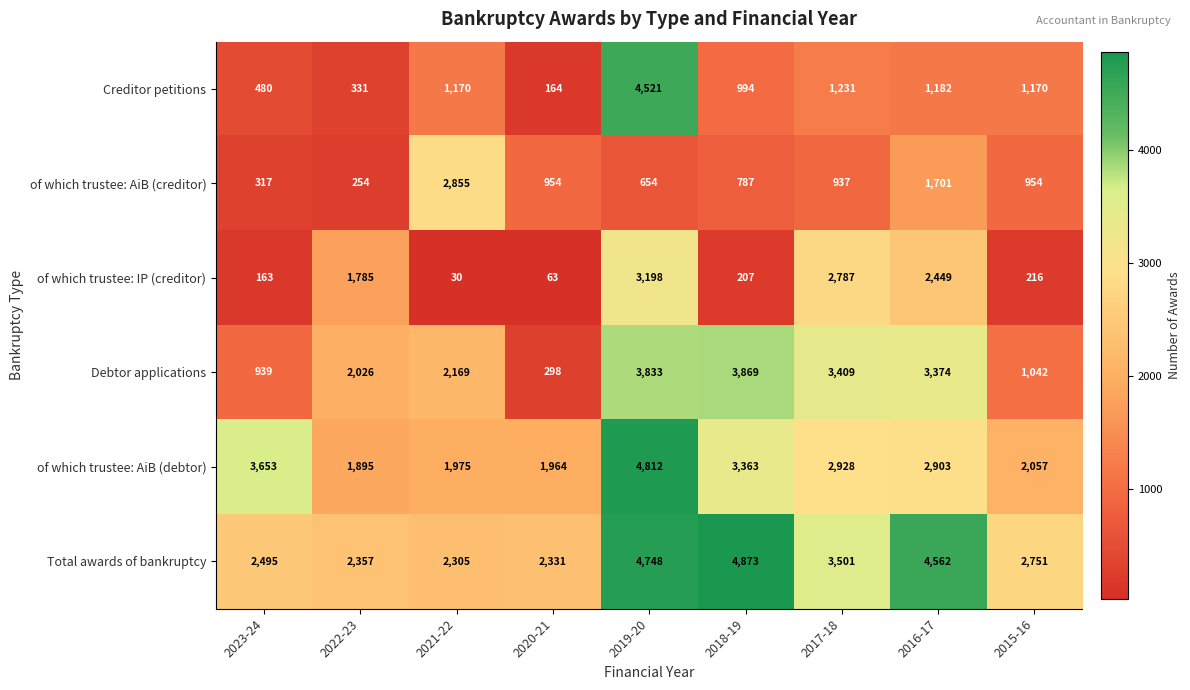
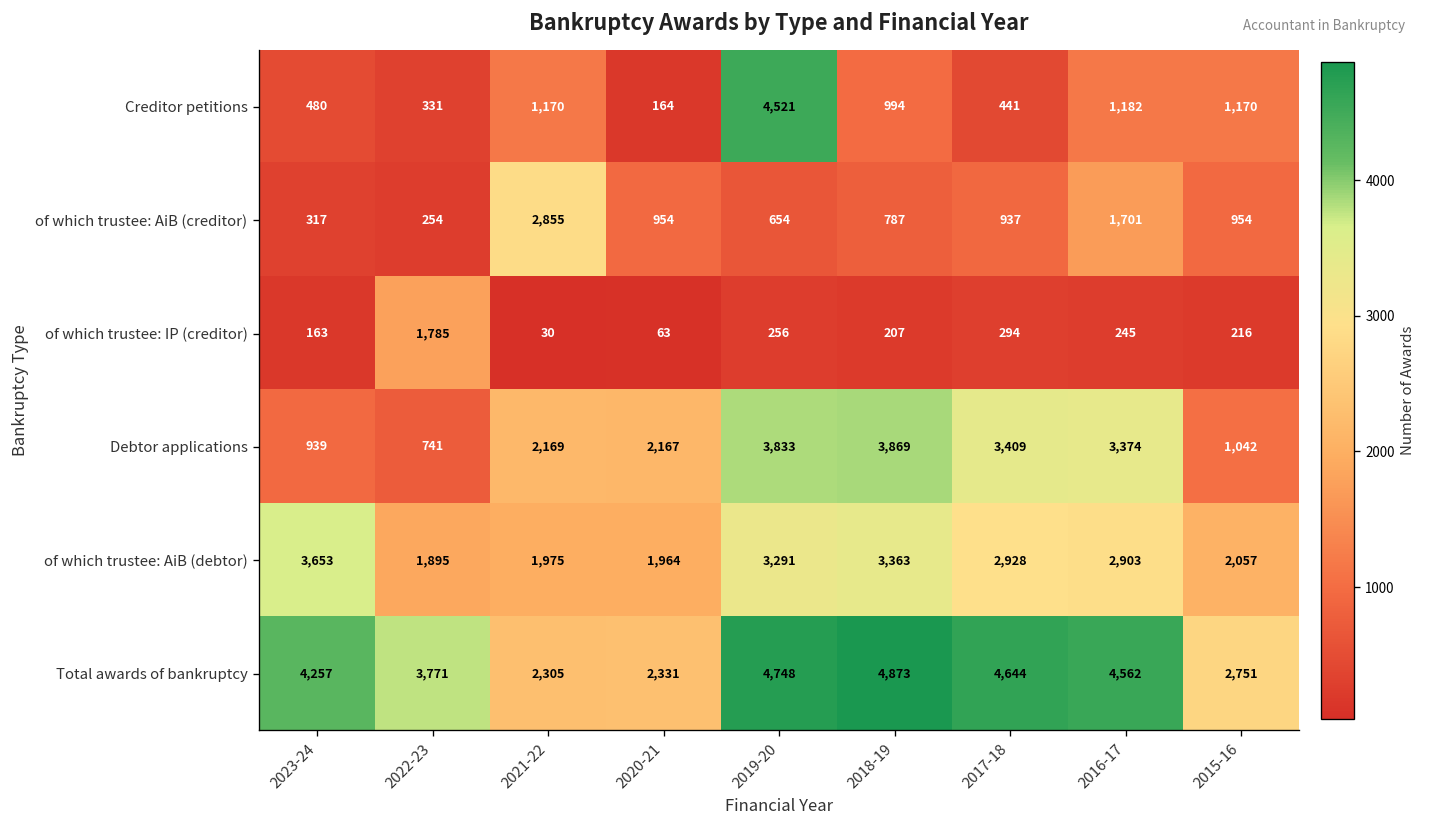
  {
    "Creditor petitions": {
      "2023-24": "480",
      "2022-23": "331",
      "2021-22": "1,170",
      "2020-21": "164",
      "2019-20": "4,521",
      "2018-19": "994",
-     "2017-18": "1,231",
+     "2017-18": "441",
      "2016-17": "1,182",
      "2015-16": "1,170"
    },
    "of which trustee: AiB (creditor)": {
      "2023-24": "317",
      "2022-23": "254",
      "2021-22": "2,855",
      "2020-21": "954",
      "2019-20": "654",
      "2018-19": "787",
      "2017-18": "937",
      "2016-17": "1,701",
      "2015-16": "954"
    },
    "of which trustee: IP (creditor)": {
      "2023-24": "163",
      "2022-23": "1,785",
      "2021-22": "30",
      "2020-21": "63",
-     "2019-20": "3,198",
+     "2019-20": "256",
      "2018-19": "207",
-     "2017-18": "2,787",
-     "2016-17": "2,449",
+     "2017-18": "294",
+     "2016-17": "245",
      "2015-16": "216"
    },
    "Debtor applications": {
      "2023-24": "939",
-     "2022-23": "2,026",
+     "2022-23": "741",
      "2021-22": "2,169",
-     "2020-21": "298",
+     "2020-21": "2,167",
      "2019-20": "3,833",
      "2018-19": "3,869",
      "2017-18": "3,409",
      "2016-17": "3,374",
      "2015-16": "1,042"
    },
    "of which trustee: AiB (debtor)": {
      "2023-24": "3,653",
      "2022-23": "1,895",
      "2021-22": "1,975",
      "2020-21": "1,964",
-     "2019-20": "4,812",
+     "2019-20": "3,291",
      "2018-19": "3,363",
      "2017-18": "2,928",
      "2016-17": "2,903",
      "2015-16": "2,057"
    },
    "Total awards of bankruptcy": {
-     "2023-24": "2,495",
-     "2022-23": "2,357",
+     "2023-24": "4,257",
+     "2022-23": "3,771",
      "2021-22": "2,305",
      "2020-21": "2,331",
      "2019-20": "4,748",
      "2018-19": "4,873",
-     "2017-18": "3,501",
+     "2017-18": "4,644",
      "2016-17": "4,562",
      "2015-16": "2,751"
    }
  }
